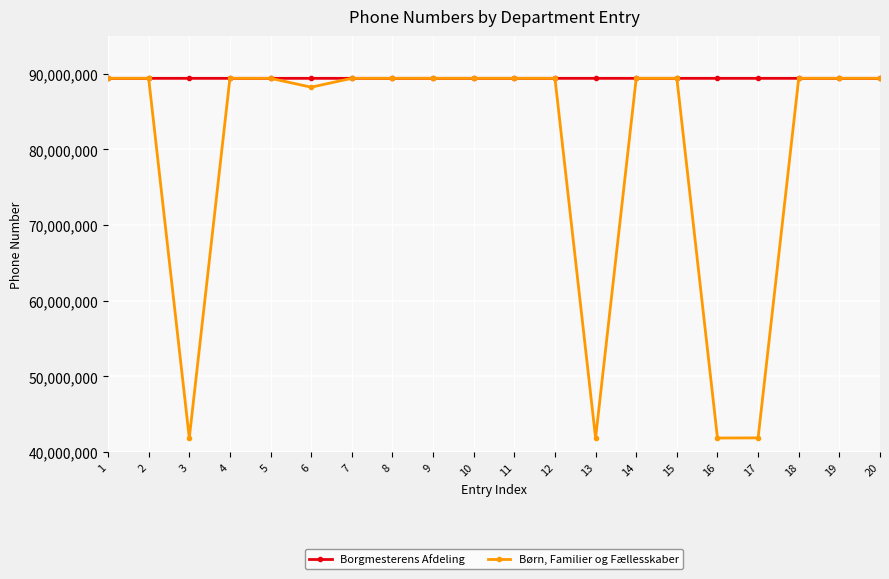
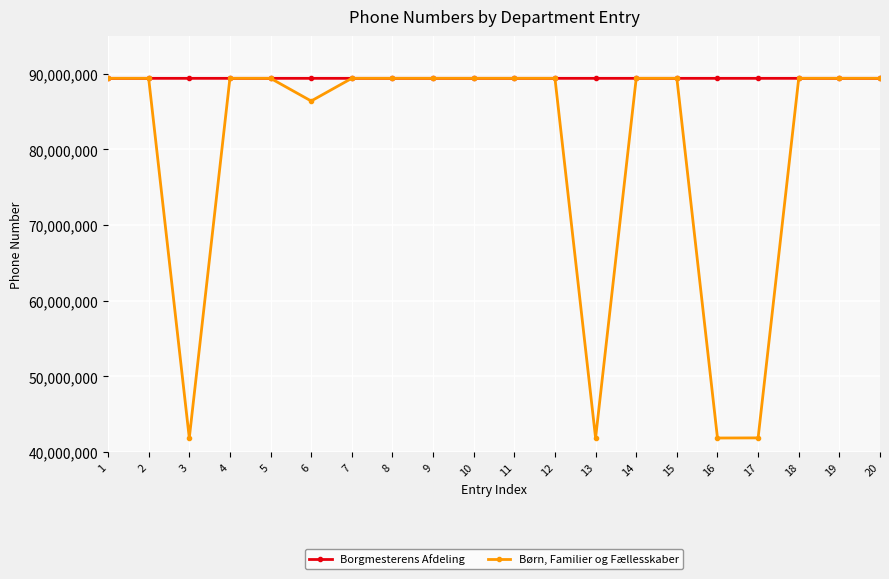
  {
    "Borgmesterens Afdeling": {
      "3": "89,000,000",
      "6": "89,000,000",
      "13": "89,000,000",
      "16": "89,000,000",
      "17": "89,000,000"
    },
    "Børn, Familier og Fællesskaber": {
      "3": "42,000,000",
-     "6": "88,000,000",
+     "6": "86,000,000",
      "13": "42,000,000",
      "16": "42,000,000",
      "17": "42,000,000"
    }
  }
